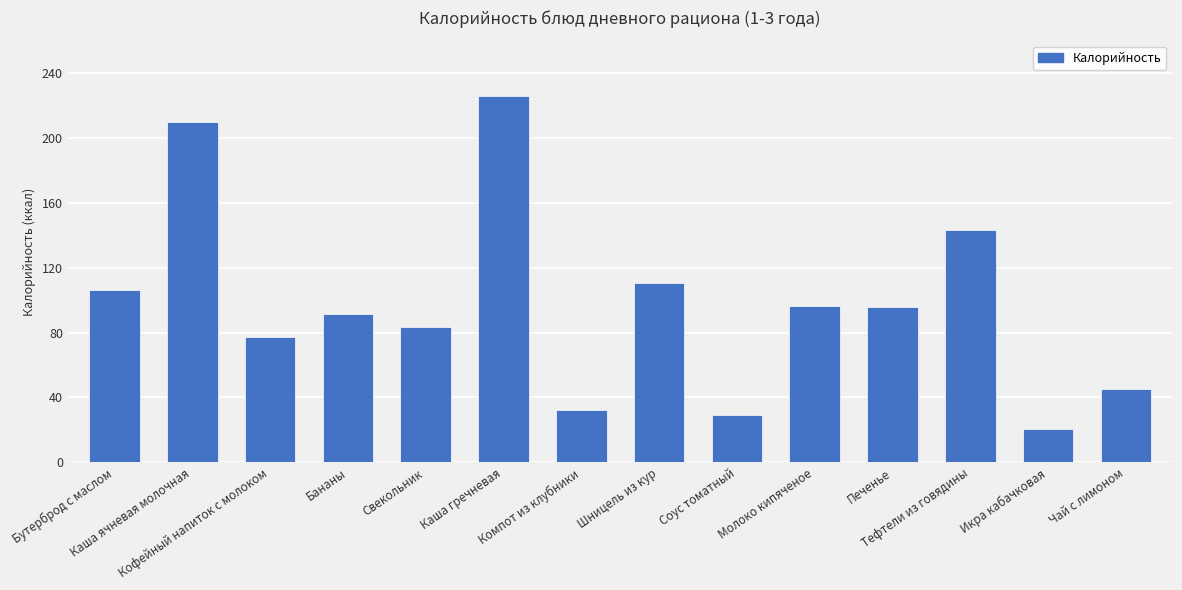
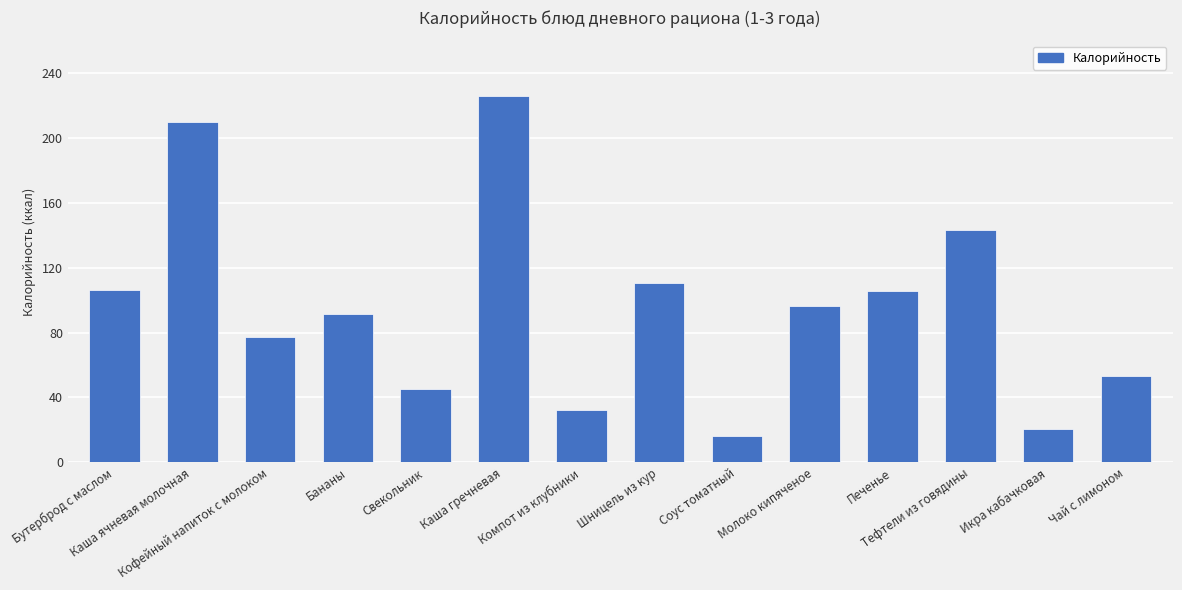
  {
    "Бутерброд с маслом": 106,
    "Каша ячневая молочная": 210,
    "Кофейный напиток с молоком": 77,
    "Бананы": 91,
-   "Свекольник": 83,
+   "Свекольник": 45,
    "Каша гречневая": 226,
    "Компот из клубники": 32,
    "Шницель из кур": 111,
-   "Соус томатный": 29,
+   "Соус томатный": 17,
    "Молоко кипяченое": 96,
-   "Печенье": 96,
+   "Печенье": 106,
    "Тефтели из говядины": 143,
    "Икра кабачковая": 21,
-   "Чай с лимоном": 45
+   "Чай с лимоном": 53
  }
